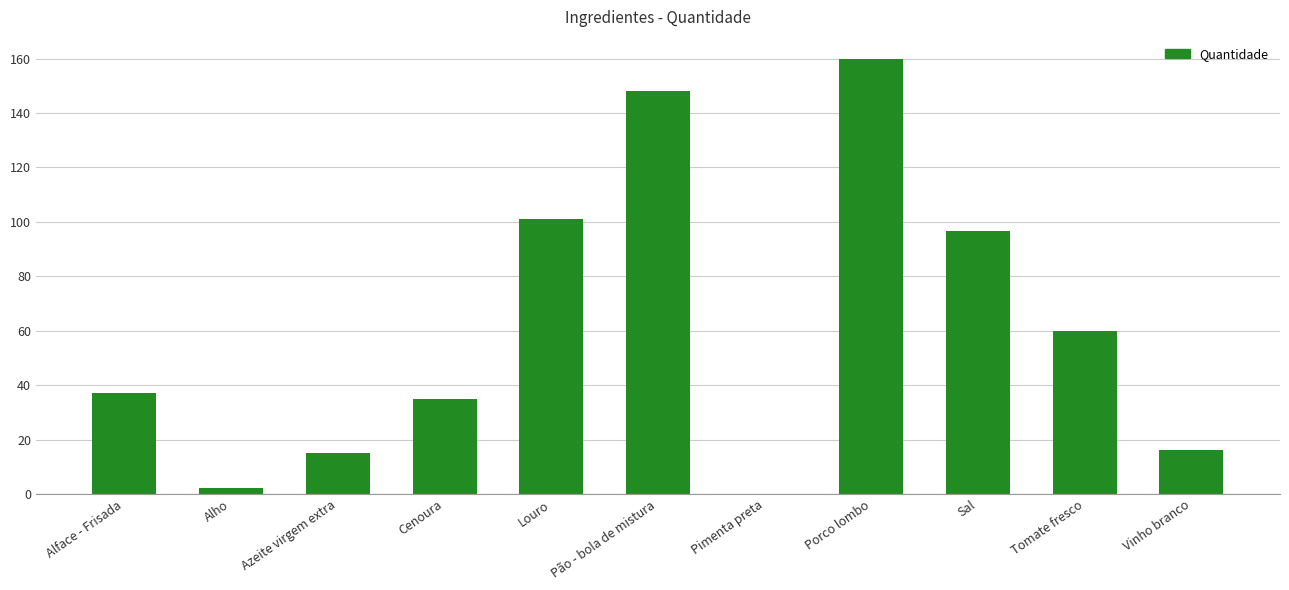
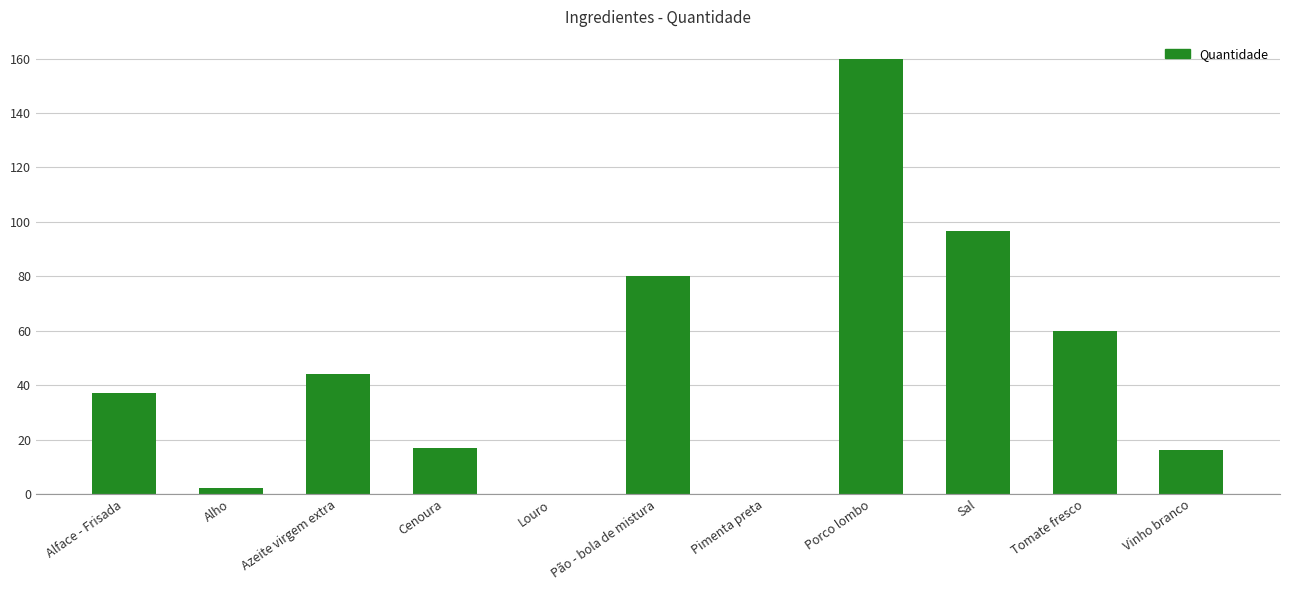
  {
    "Alface - Frisada": 37,
    "Alho": 2,
-   "Azeite virgem extra": 15,
-   "Cenoura": 35,
-   "Louro": 101,
-   "Pão - bola de mistura": 148,
+   "Azeite virgem extra": 44,
+   "Cenoura": 17,
+   "Louro": 0,
+   "Pão - bola de mistura": 80,
    "Porco lombo": 160,
    "Sal": 97,
    "Tomate fresco": 60,
    "Vinho branco": 16
  }
